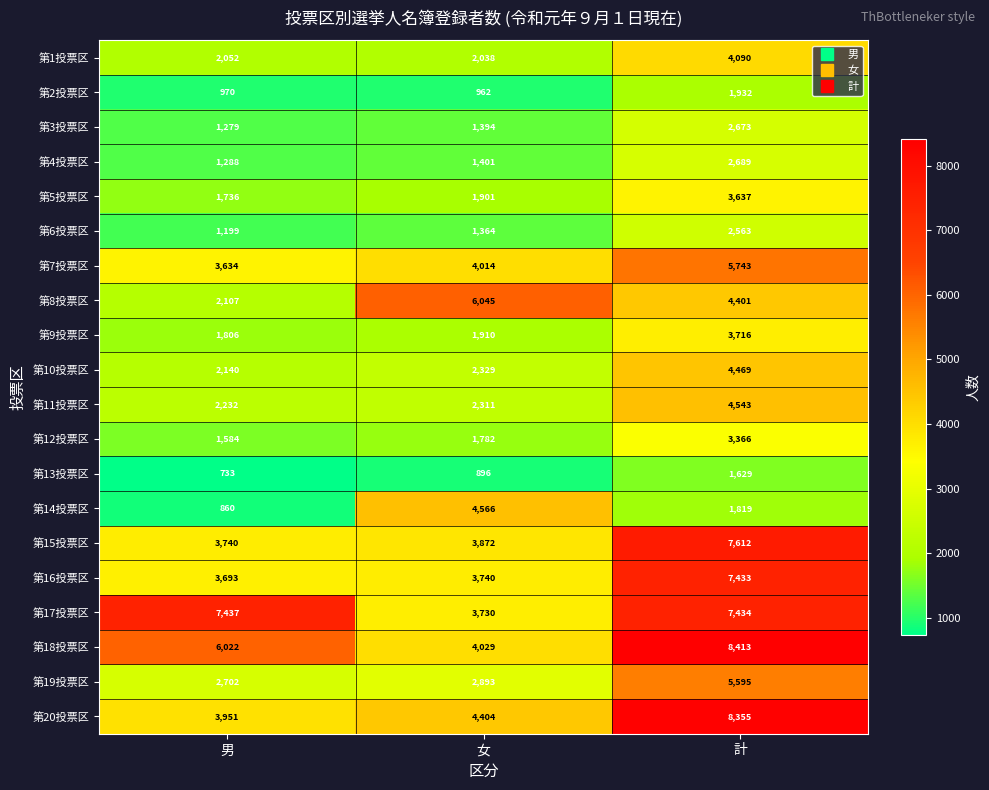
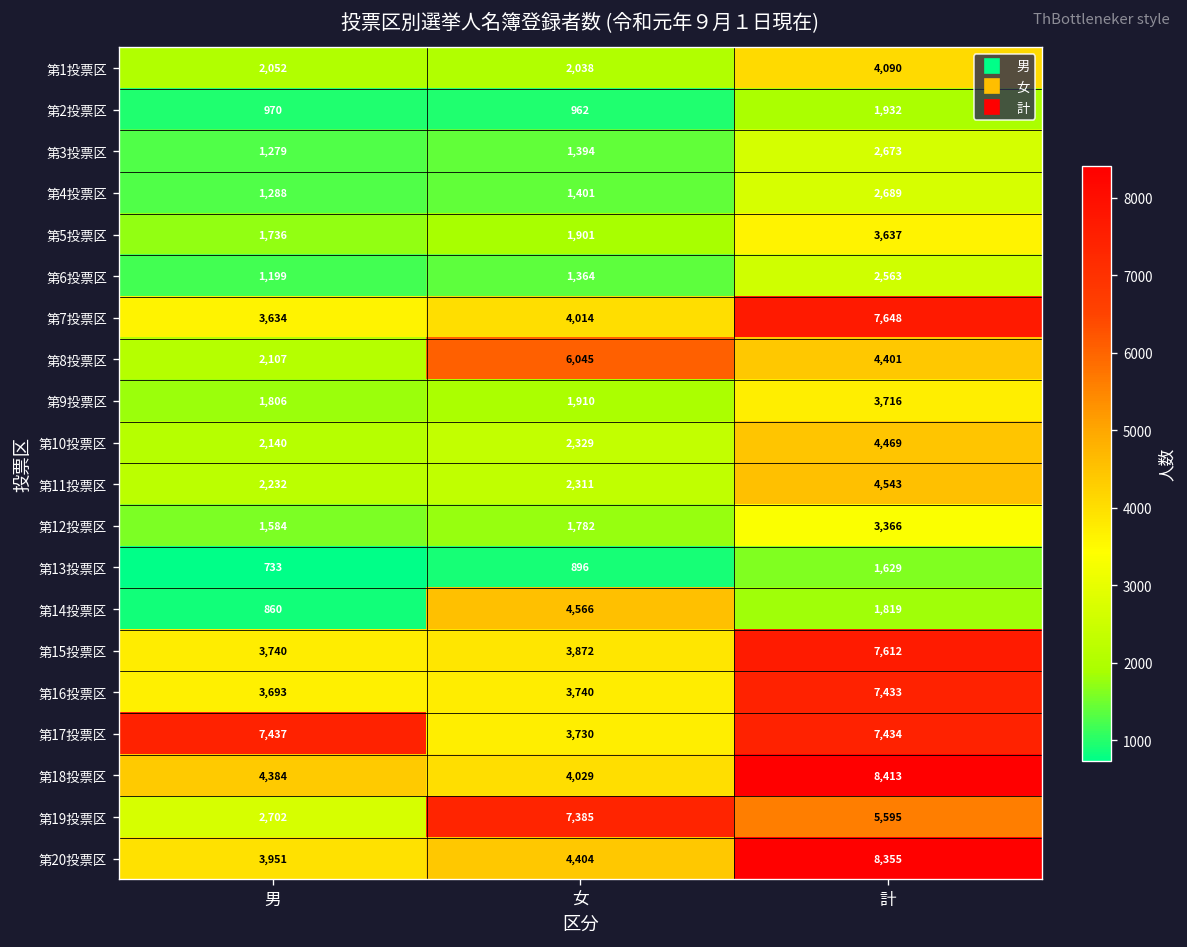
  {
    "第1投票区": {
      "男": "2,052",
      "女": "2,038",
      "計": "4,090"
    },
    "第2投票区": {
      "男": "970",
      "女": "962",
      "計": "1,932"
    },
    "第3投票区": {
      "男": "1,279",
      "女": "1,394",
      "計": "2,673"
    },
    "第4投票区": {
      "男": "1,288",
      "女": "1,401",
      "計": "2,689"
    },
    "第5投票区": {
      "男": "1,736",
      "女": "1,901",
      "計": "3,637"
    },
    "第6投票区": {
      "男": "1,199",
      "女": "1,364",
      "計": "2,563"
    },
    "第7投票区": {
      "男": "3,634",
      "女": "4,014",
-     "計": "5,743"
+     "計": "7,648"
    },
    "第8投票区": {
      "男": "2,107",
      "女": "6,045",
      "計": "4,401"
    },
    "第9投票区": {
      "男": "1,806",
      "女": "1,910",
      "計": "3,716"
    },
    "第10投票区": {
      "男": "2,140",
      "女": "2,329",
      "計": "4,469"
    },
    "第11投票区": {
      "男": "2,232",
      "女": "2,311",
      "計": "4,543"
    },
    "第12投票区": {
      "男": "1,584",
      "女": "1,782",
      "計": "3,366"
    },
    "第13投票区": {
      "男": "733",
      "女": "896",
      "計": "1,629"
    },
    "第14投票区": {
      "男": "860",
      "女": "4,566",
      "計": "1,819"
    },
    "第15投票区": {
      "男": "3,740",
      "女": "3,872",
      "計": "7,612"
    },
    "第16投票区": {
      "男": "3,693",
      "女": "3,740",
      "計": "7,433"
    },
    "第17投票区": {
      "男": "7,437",
      "女": "3,730",
      "計": "7,434"
    },
    "第18投票区": {
-     "男": "6,022",
+     "男": "4,384",
      "女": "4,029",
      "計": "8,413"
    },
    "第19投票区": {
      "男": "2,702",
-     "女": "2,893",
+     "女": "7,385",
      "計": "5,595"
    },
    "第20投票区": {
      "男": "3,951",
      "女": "4,404",
      "計": "8,355"
    }
  }
